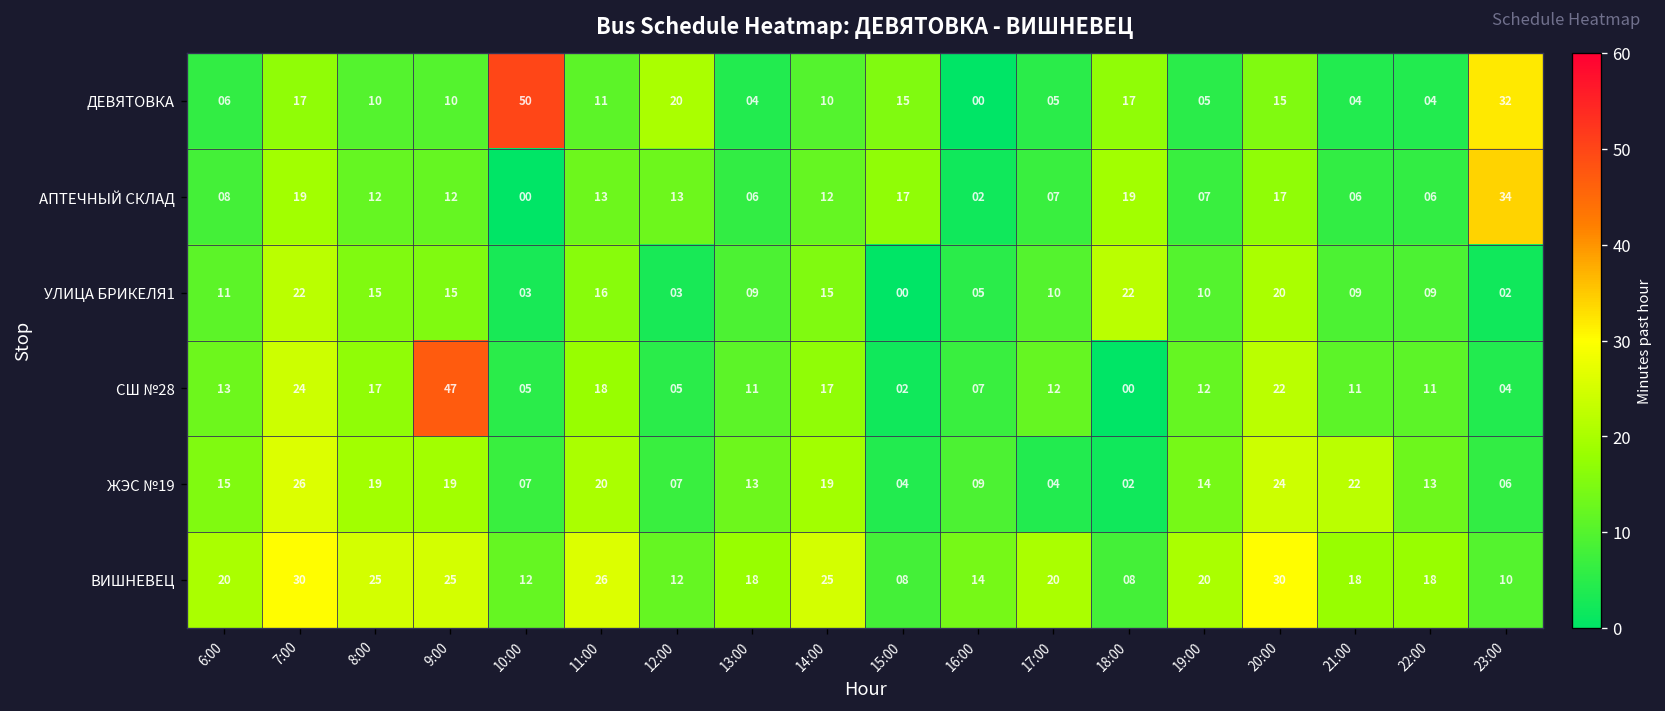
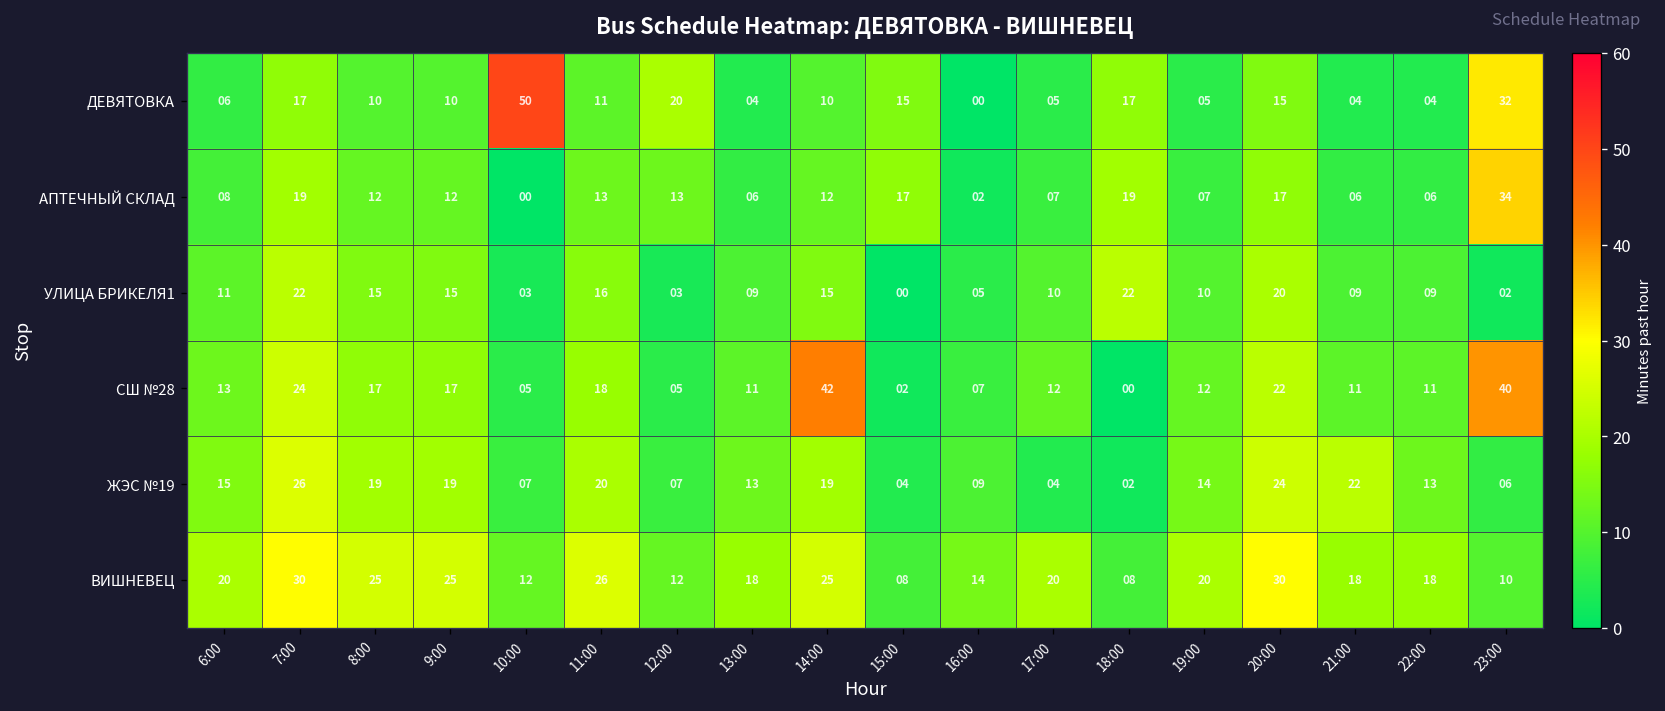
  {
    "ДЕВЯТОВКА": {
      "6:00": "06",
      "7:00": "17",
      "8:00": "10",
      "9:00": "10",
      "10:00": "50",
      "11:00": "11",
      "12:00": "20",
      "13:00": "04",
      "14:00": "10",
      "15:00": "15",
      "16:00": "00",
      "17:00": "05",
      "18:00": "17",
      "19:00": "05",
      "20:00": "15",
      "21:00": "04",
      "22:00": "04",
      "23:00": "32"
    },
    "АПТЕЧНЫЙ СКЛАД": {
      "6:00": "08",
      "7:00": "19",
      "8:00": "12",
      "9:00": "12",
      "10:00": "00",
      "11:00": "13",
      "12:00": "13",
      "13:00": "06",
      "14:00": "12",
      "15:00": "17",
      "16:00": "02",
      "17:00": "07",
      "18:00": "19",
      "19:00": "07",
      "20:00": "17",
      "21:00": "06",
      "22:00": "06",
      "23:00": "34"
    },
    "УЛИЦА БРИКЕЛЯ1": {
      "6:00": "11",
      "7:00": "22",
      "8:00": "15",
      "9:00": "15",
      "10:00": "03",
      "11:00": "16",
      "12:00": "03",
      "13:00": "09",
      "14:00": "15",
      "15:00": "00",
      "16:00": "05",
      "17:00": "10",
      "18:00": "22",
      "19:00": "10",
      "20:00": "20",
      "21:00": "09",
      "22:00": "09",
      "23:00": "02"
    },
    "СШ №28": {
      "6:00": "13",
      "7:00": "24",
      "8:00": "17",
-     "9:00": "47",
+     "9:00": "17",
      "10:00": "05",
      "11:00": "18",
      "12:00": "05",
      "13:00": "11",
-     "14:00": "17",
+     "14:00": "42",
      "15:00": "02",
      "16:00": "07",
      "17:00": "12",
      "18:00": "00",
      "19:00": "12",
      "20:00": "22",
      "21:00": "11",
      "22:00": "11",
-     "23:00": "04"
+     "23:00": "40"
    },
    "ЖЭС №19": {
      "6:00": "15",
      "7:00": "26",
      "8:00": "19",
      "9:00": "19",
      "10:00": "07",
      "11:00": "20",
      "12:00": "07",
      "13:00": "13",
      "14:00": "19",
      "15:00": "04",
      "16:00": "09",
      "17:00": "04",
      "18:00": "02",
      "19:00": "14",
      "20:00": "24",
      "21:00": "22",
      "22:00": "13",
      "23:00": "06"
    },
    "ВИШНЕВЕЦ": {
      "6:00": "20",
      "7:00": "30",
      "8:00": "25",
      "9:00": "25",
      "10:00": "12",
      "11:00": "26",
      "12:00": "12",
      "13:00": "18",
      "14:00": "25",
      "15:00": "08",
      "16:00": "14",
      "17:00": "20",
      "18:00": "08",
      "19:00": "20",
      "20:00": "30",
      "21:00": "18",
      "22:00": "18",
      "23:00": "10"
    }
  }
